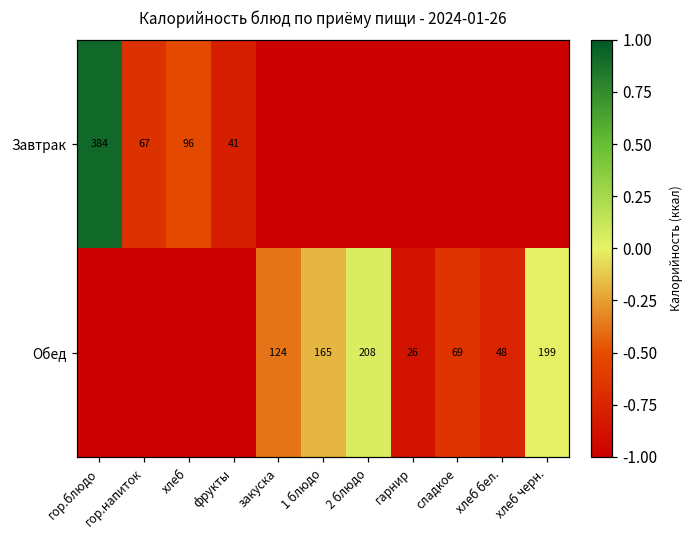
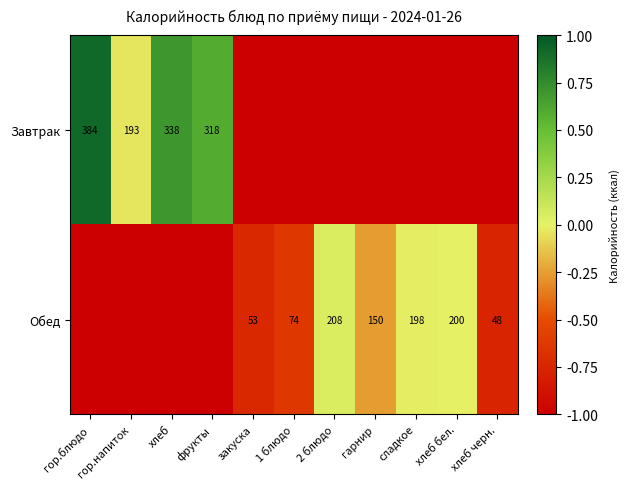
  {
    "Завтрак": {
      "гор.блюдо": 384,
-     "гор.напиток": 67,
-     "хлеб": 96,
-     "фрукты": 41
+     "гор.напиток": 193,
+     "хлеб": 338,
+     "фрукты": 318
    },
    "Обед": {
-     "закуска": 124,
-     "1 блюдо": 165,
+     "закуска": 53,
+     "1 блюдо": 74,
      "2 блюдо": 208,
-     "гарнир": 26,
-     "сладкое": 69,
-     "хлеб бел.": 48,
-     "хлеб черн.": 199
+     "гарнир": 150,
+     "сладкое": 198,
+     "хлеб бел.": 200,
+     "хлеб черн.": 48
    }
  }
